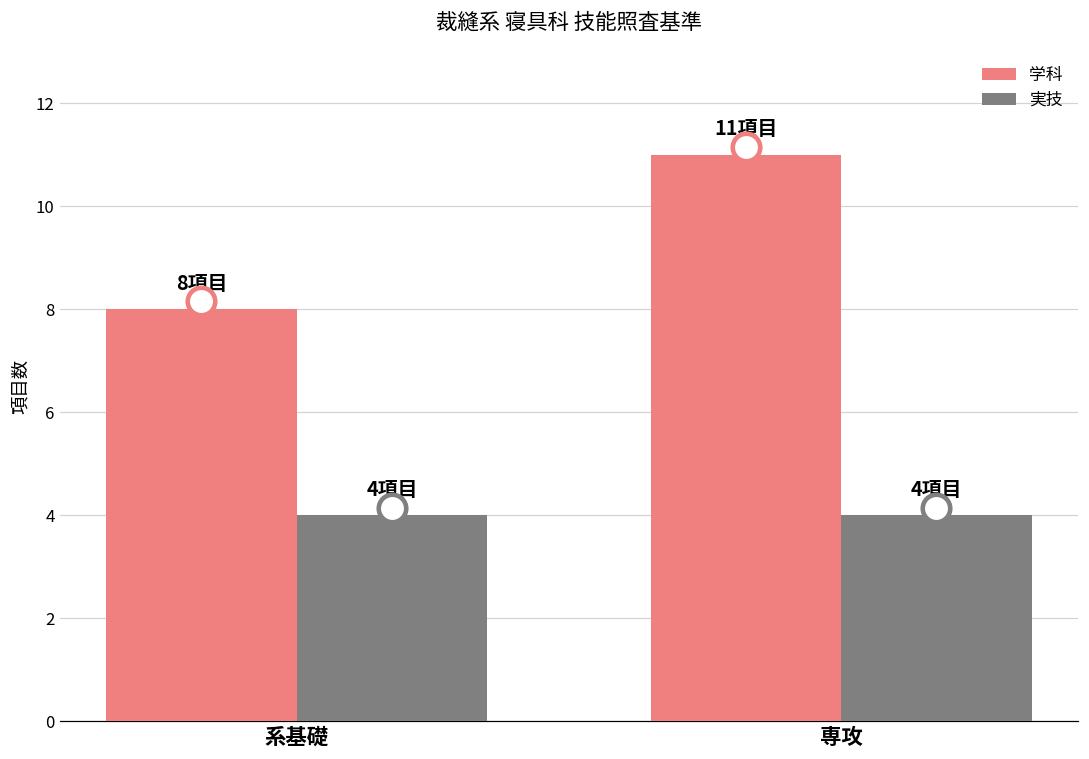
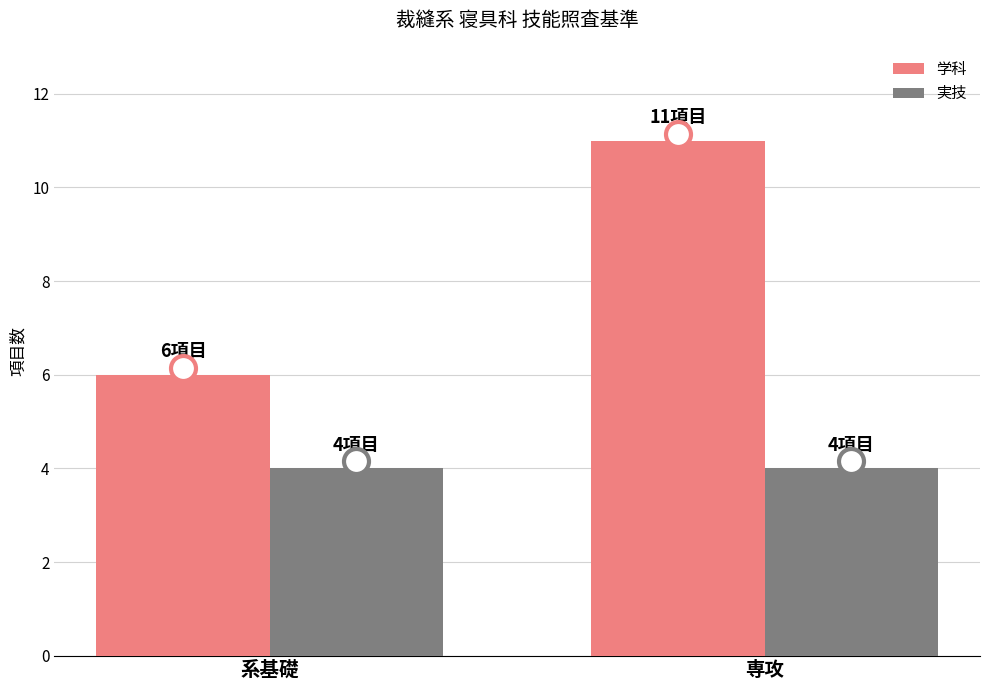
  {
    "学科": {
-     "系基礎": 8
+     "系基礎": 6
    }
  }
